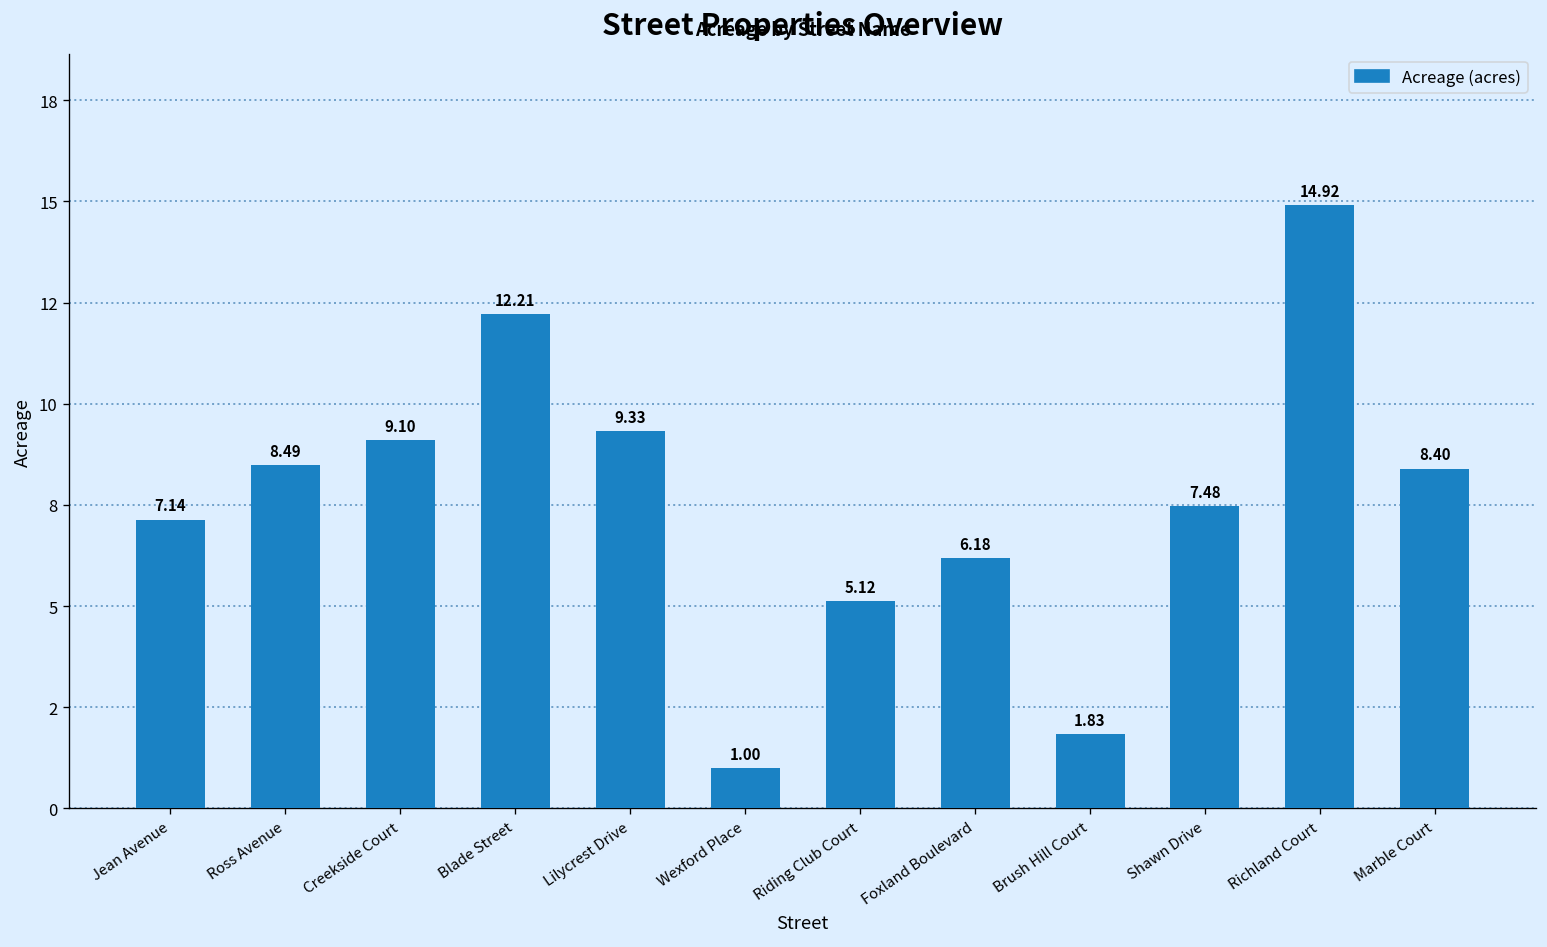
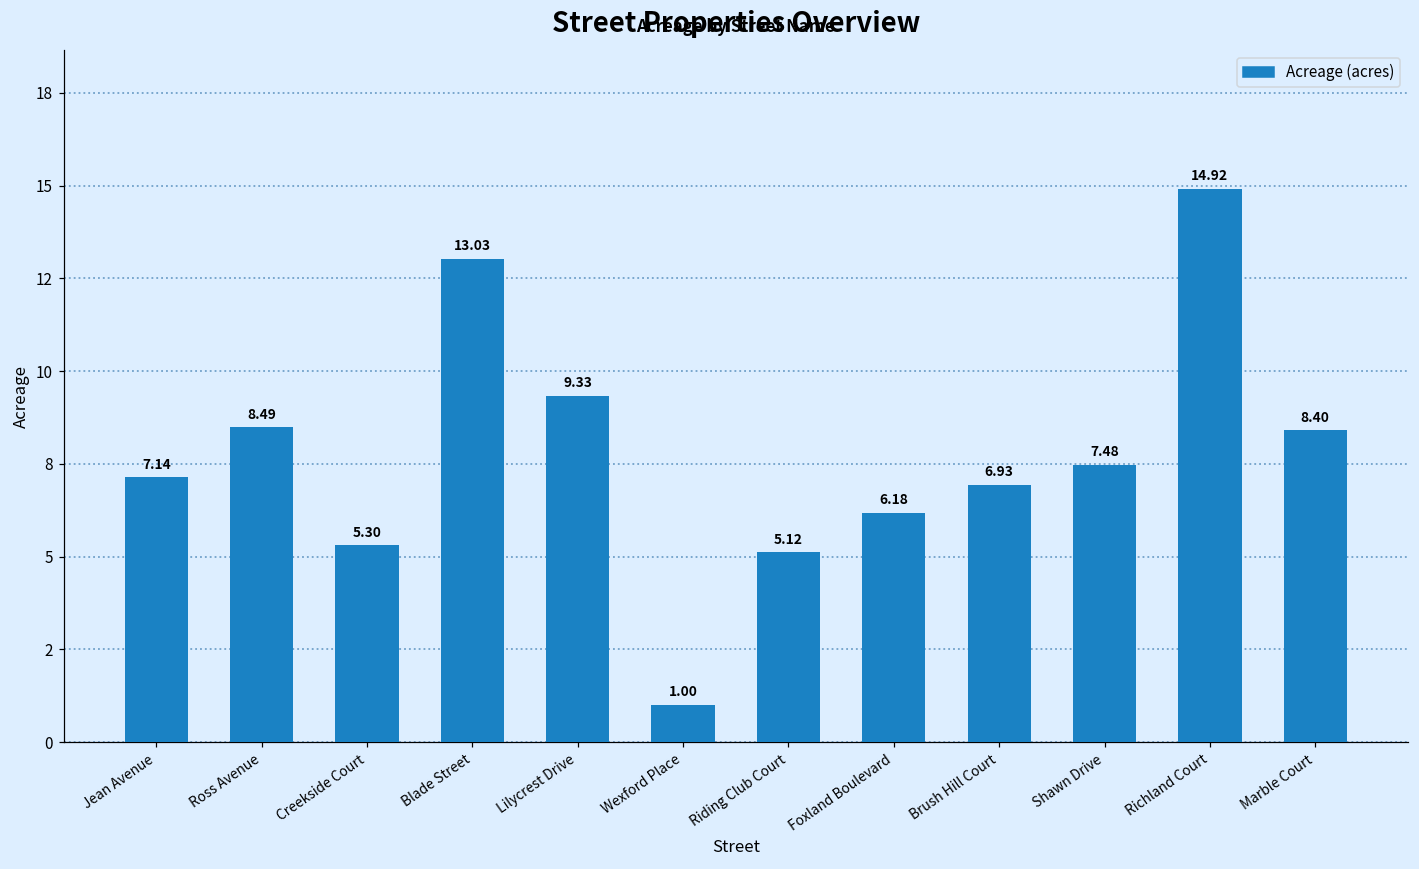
  {
    "Jean Avenue": 7.14,
    "Ross Avenue": 8.49,
-   "Creekside Court": 9.10,
-   "Blade Street": 12.21,
+   "Creekside Court": 5.30,
+   "Blade Street": 13.03,
    "Lilycrest Drive": 9.33,
    "Wexford Place": 1.00,
    "Riding Club Court": 5.12,
    "Foxland Boulevard": 6.18,
-   "Brush Hill Court": 1.83,
+   "Brush Hill Court": 6.93,
    "Shawn Drive": 7.48,
    "Richland Court": 14.92,
    "Marble Court": 8.40
  }
